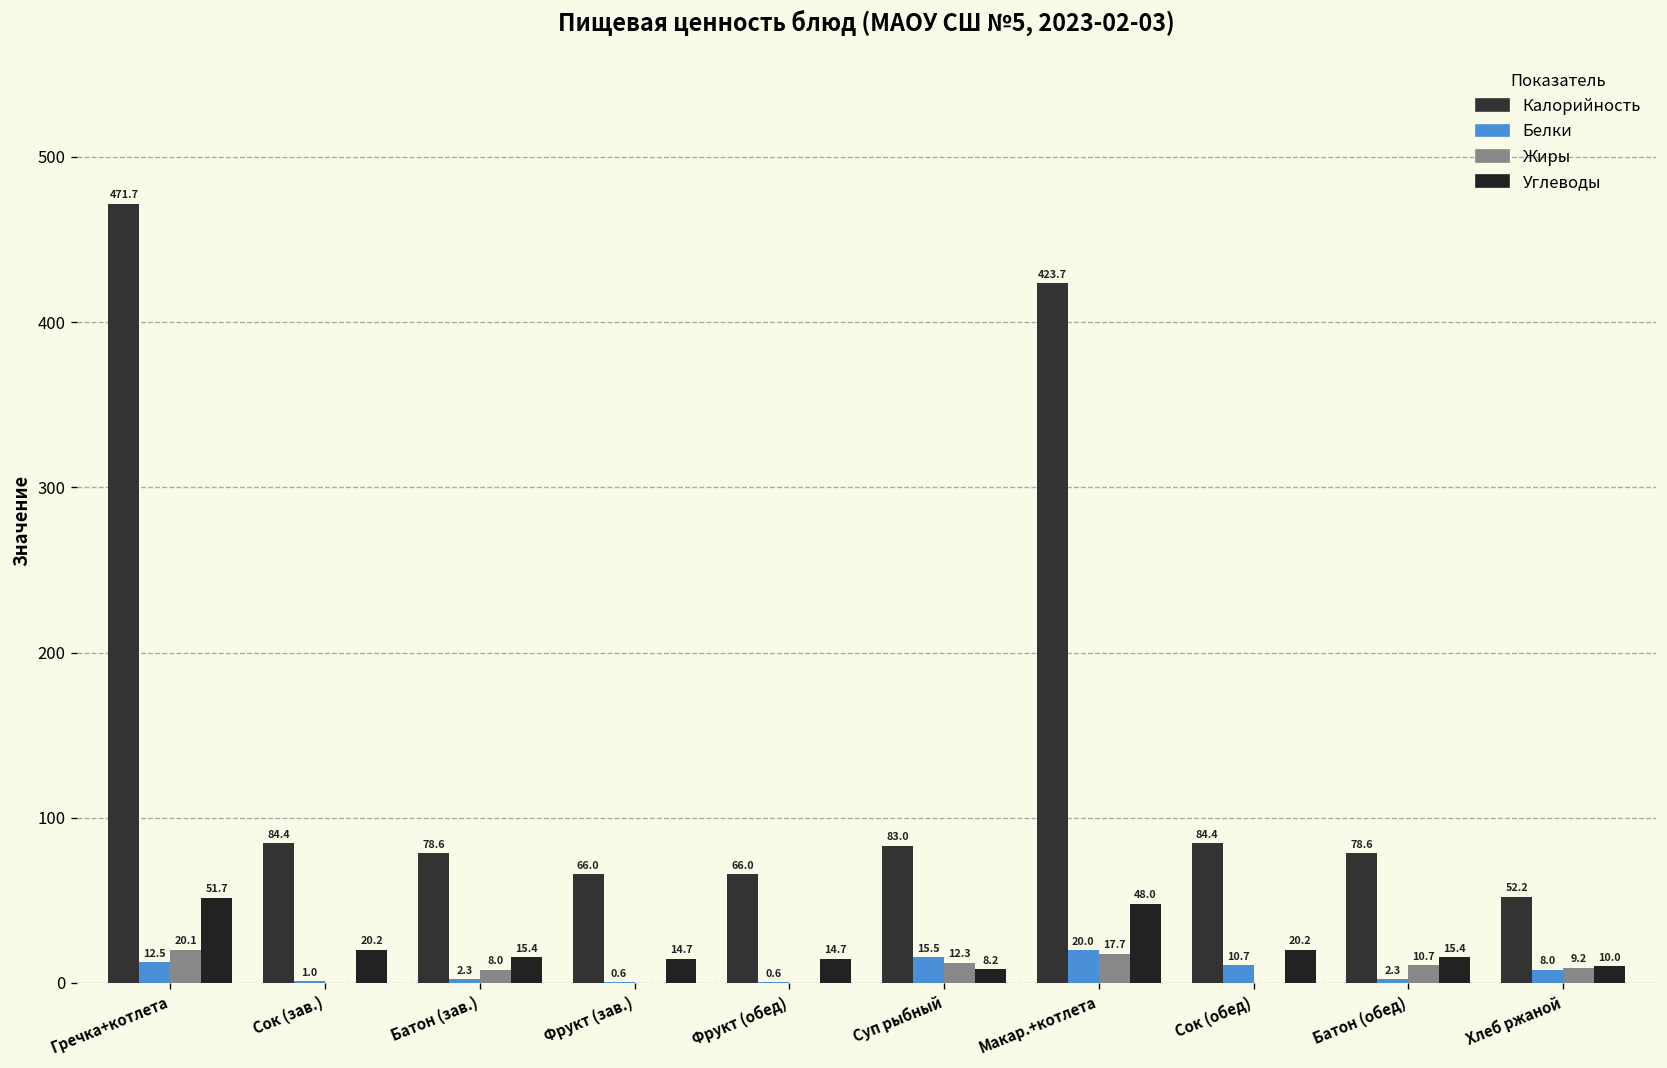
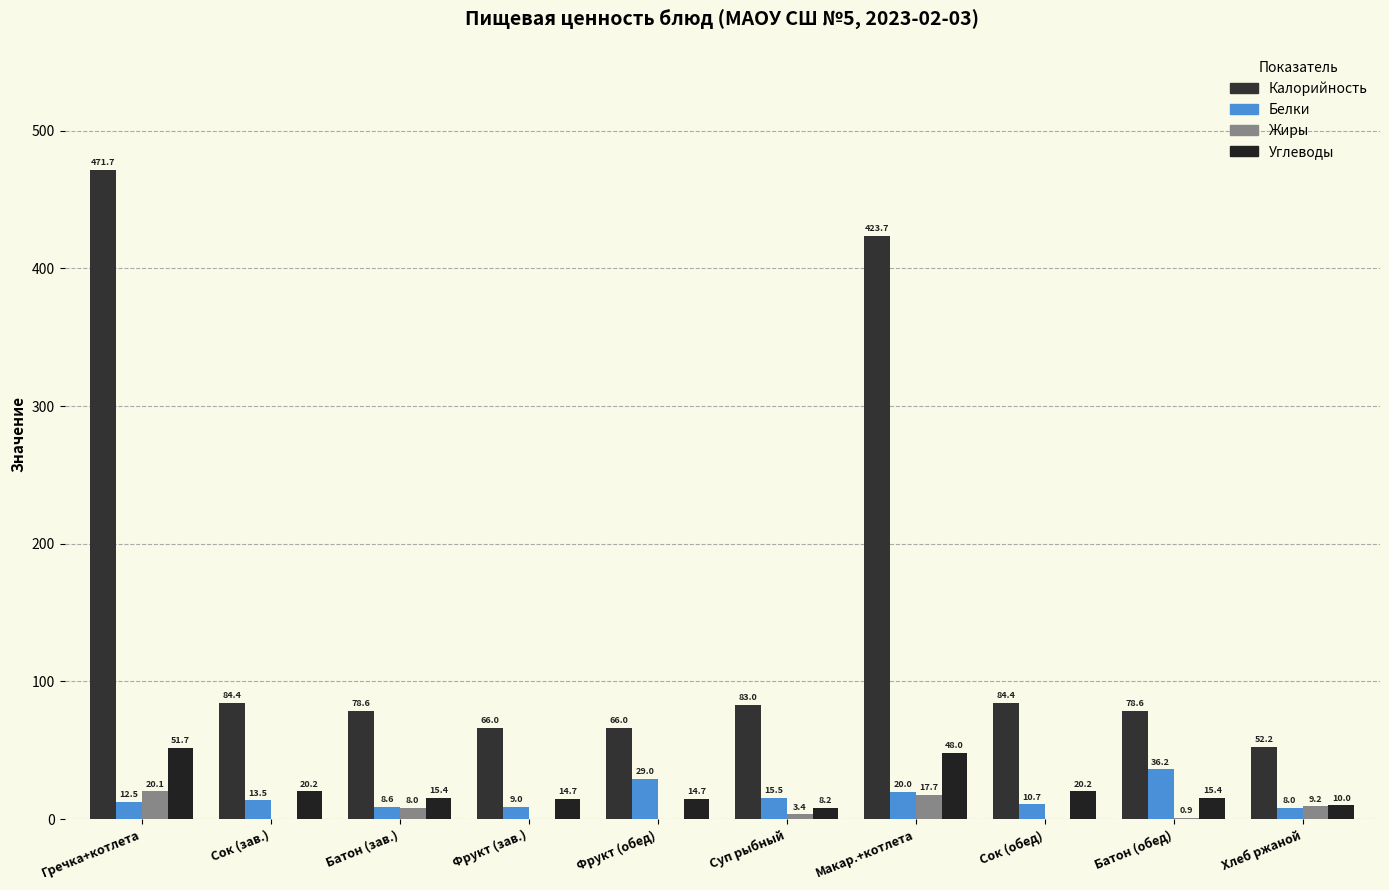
  {
    "Белки": {
      "Гречка+котлета": 12.5,
-     "Сок (зав.)": 1.0,
-     "Батон (зав.)": 2.3,
-     "Фрукт (зав.)": 0.6,
-     "Фрукт (обед)": 0.6,
+     "Сок (зав.)": 13.5,
+     "Батон (зав.)": 8.6,
+     "Фрукт (зав.)": 9.0,
+     "Фрукт (обед)": 29.0,
      "Суп рыбный": 15.5,
      "Макар.+котлета": 20.0,
      "Сок (обед)": 10.7,
-     "Батон (обед)": 2.3,
+     "Батон (обед)": 36.2,
      "Хлеб ржаной": 8.0
    },
    "Жиры": {
      "Гречка+котлета": 20.1,
      "Батон (зав.)": 8.0,
-     "Суп рыбный": 12.3,
+     "Суп рыбный": 3.4,
      "Макар.+котлета": 17.7,
-     "Батон (обед)": 10.7,
+     "Батон (обед)": 0.9,
      "Хлеб ржаной": 9.2
    }
  }
